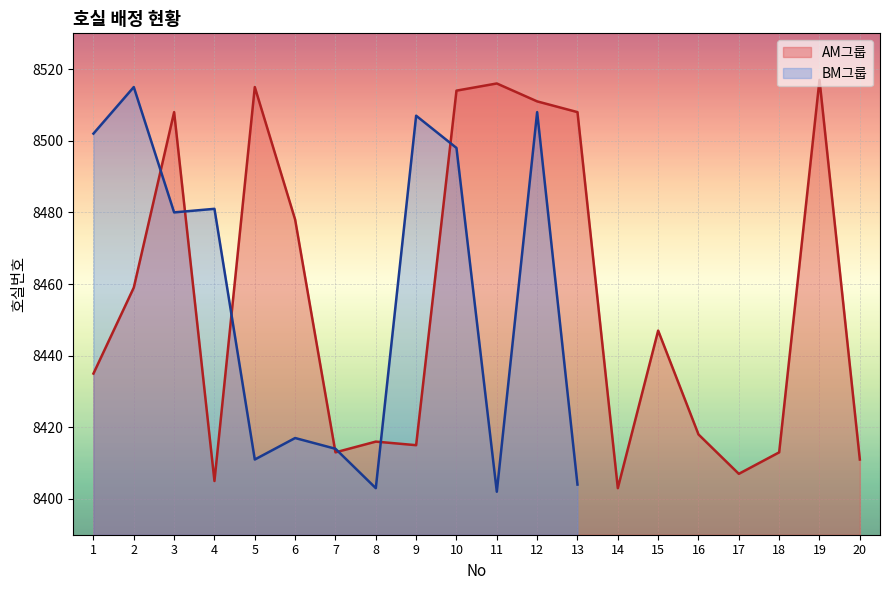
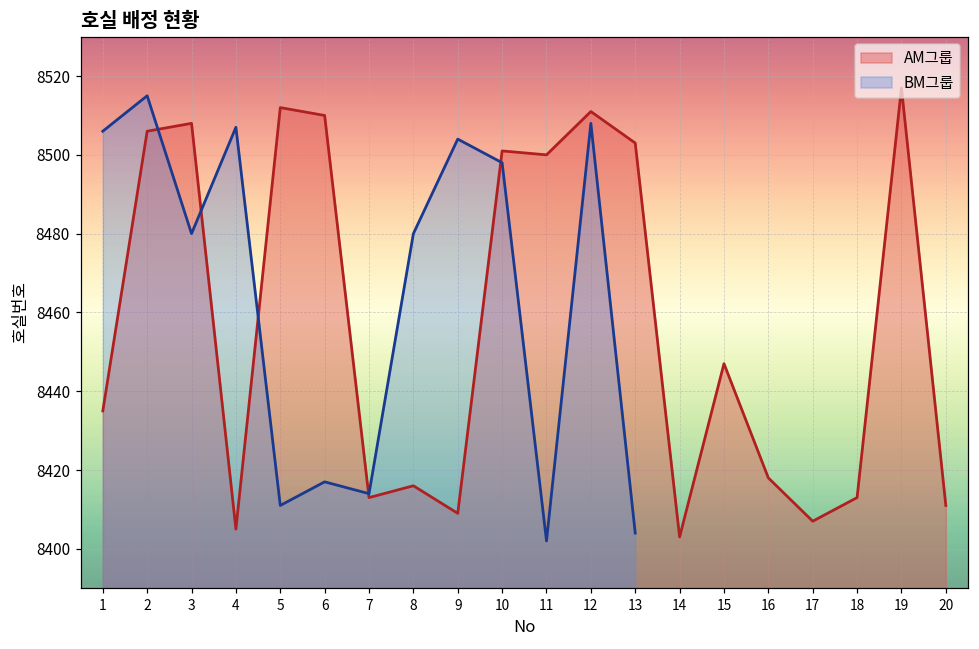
  {
    "AM그룹": {
      "1": 8435,
-     "2": 8459,
+     "2": 8506,
      "3": 8508,
      "4": 8405,
-     "5": 8515,
-     "6": 8478,
+     "5": 8512,
+     "6": 8510,
      "7": 8413,
      "8": 8416,
-     "9": 8415,
-     "10": 8514,
-     "11": 8516,
+     "9": 8409,
+     "10": 8501,
+     "11": 8500,
      "12": 8511,
-     "13": 8508,
+     "13": 8503,
      "14": 8403,
      "15": 8447,
      "16": 8418,
      "17": 8407,
      "18": 8413,
      "20": 8411
    },
    "BM그룹": {
-     "1": 8502,
+     "1": 8506,
      "2": 8515,
      "3": 8480,
-     "4": 8481,
+     "4": 8507,
      "5": 8411,
      "6": 8417,
      "7": 8414,
-     "8": 8403,
-     "9": 8507,
+     "8": 8480,
+     "9": 8504,
      "10": 8498,
      "11": 8402,
      "12": 8508,
      "13": 8404
    }
  }
